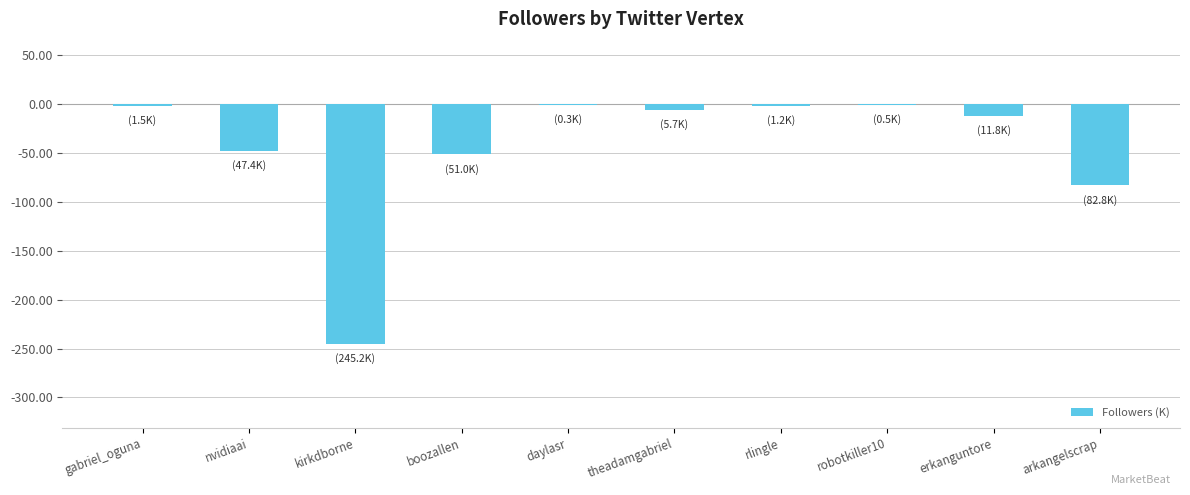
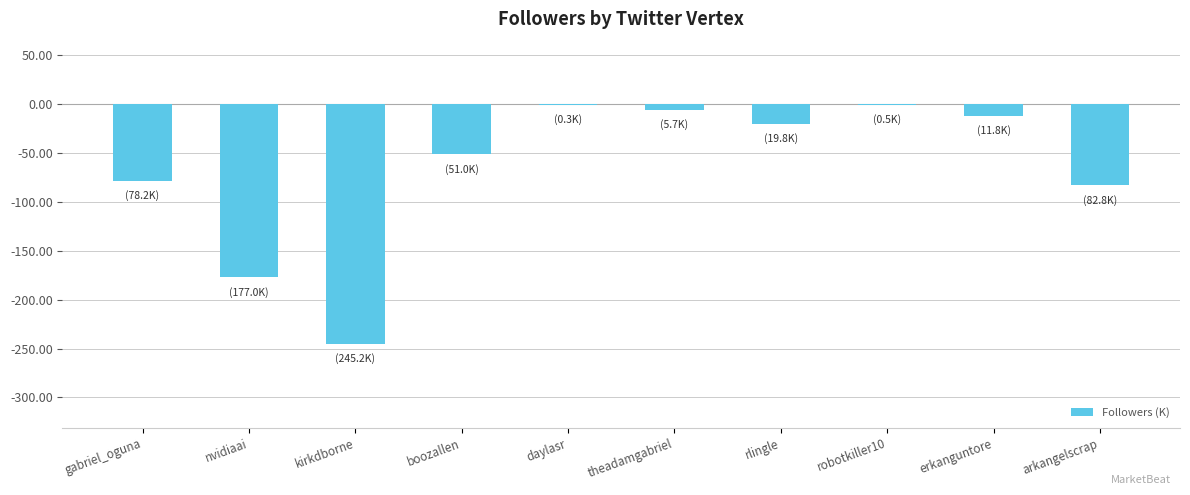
  {
-   "gabriel_oguna": "(1.5K)",
-   "nvidiaai": "(47.4K)",
-   "rlingle": "(1.2K)"
+   "gabriel_oguna": "(78.2K)",
+   "nvidiaai": "(177.0K)",
+   "rlingle": "(19.8K)"
  }
